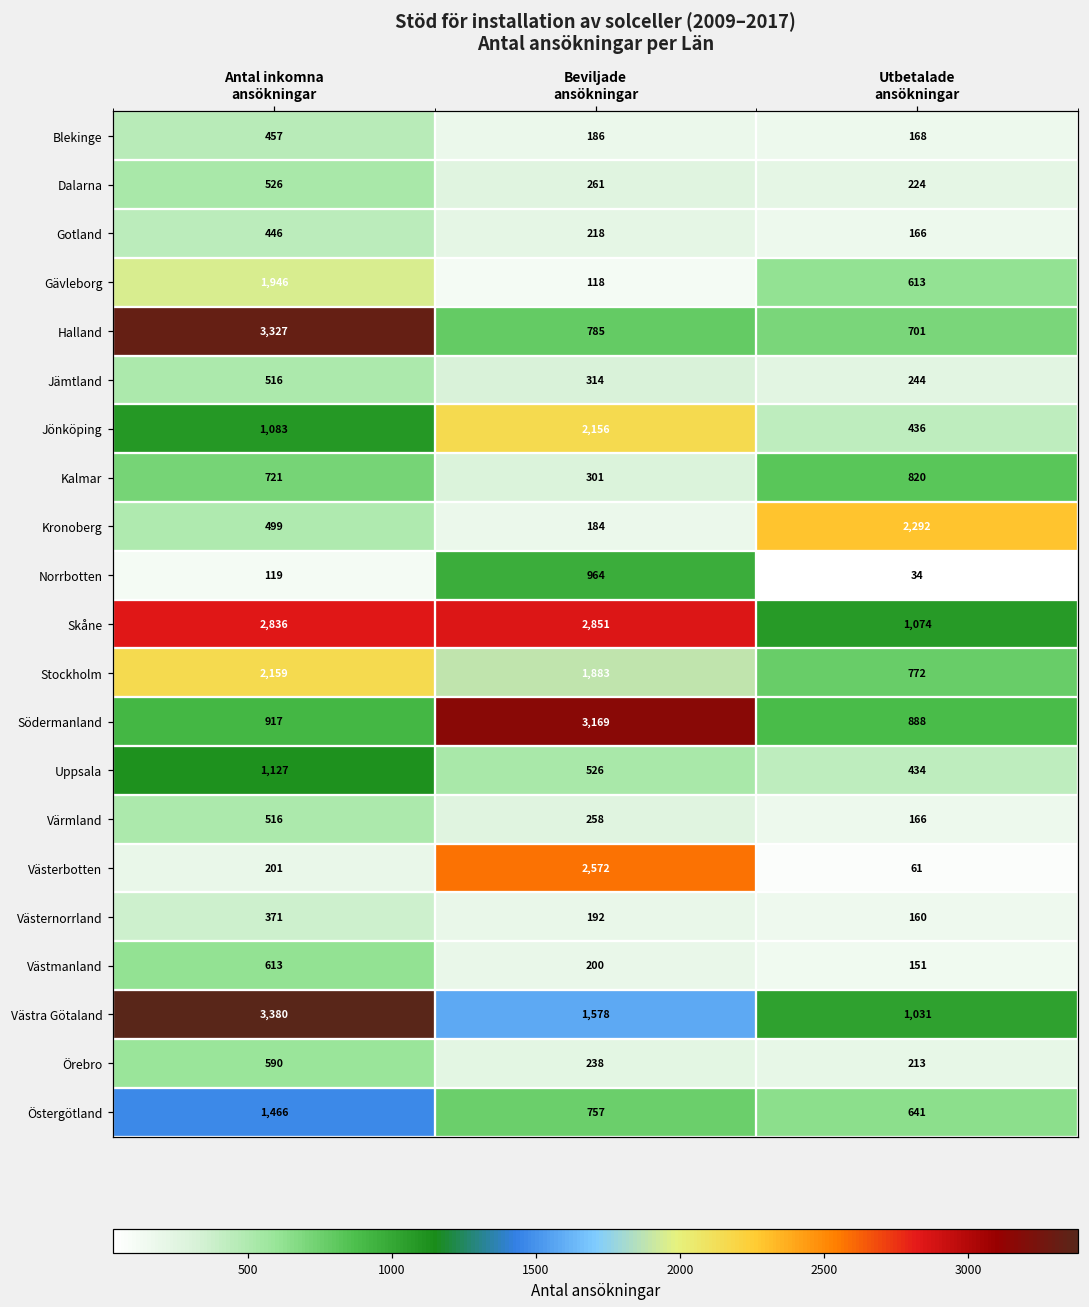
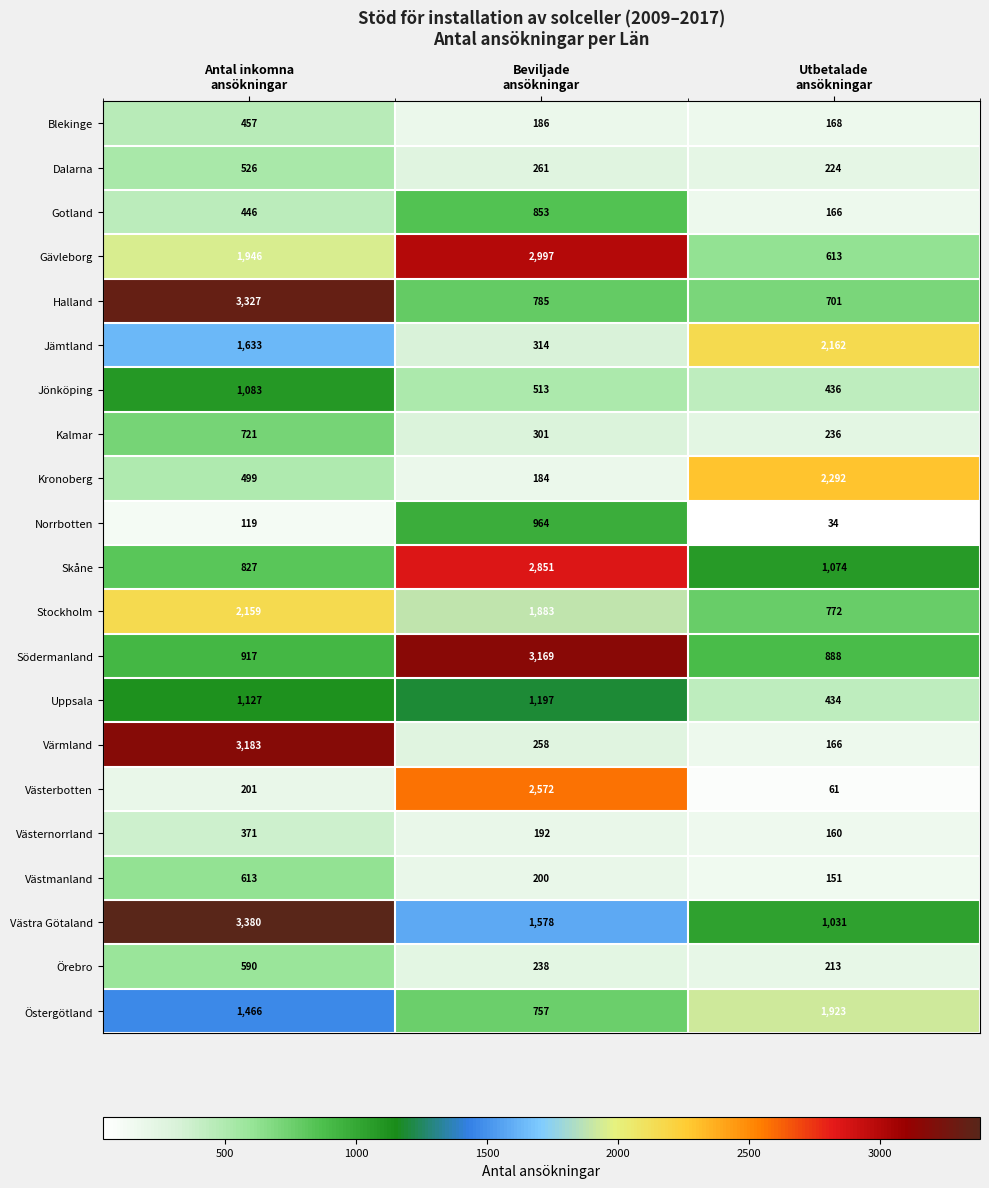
  {
    "Blekinge": {
      "Antal inkomna ansökningar": "457",
      "Beviljade ansökningar": "186",
      "Utbetalade ansökningar": "168"
    },
    "Dalarna": {
      "Antal inkomna ansökningar": "526",
      "Beviljade ansökningar": "261",
      "Utbetalade ansökningar": "224"
    },
    "Gotland": {
      "Antal inkomna ansökningar": "446",
-     "Beviljade ansökningar": "218",
+     "Beviljade ansökningar": "853",
      "Utbetalade ansökningar": "166"
    },
    "Gävleborg": {
      "Antal inkomna ansökningar": "1,946",
-     "Beviljade ansökningar": "118",
+     "Beviljade ansökningar": "2,997",
      "Utbetalade ansökningar": "613"
    },
    "Halland": {
      "Antal inkomna ansökningar": "3,327",
      "Beviljade ansökningar": "785",
      "Utbetalade ansökningar": "701"
    },
    "Jämtland": {
-     "Antal inkomna ansökningar": "516",
+     "Antal inkomna ansökningar": "1,633",
      "Beviljade ansökningar": "314",
-     "Utbetalade ansökningar": "244"
+     "Utbetalade ansökningar": "2,162"
    },
    "Jönköping": {
      "Antal inkomna ansökningar": "1,083",
-     "Beviljade ansökningar": "2,156",
+     "Beviljade ansökningar": "513",
      "Utbetalade ansökningar": "436"
    },
    "Kalmar": {
      "Antal inkomna ansökningar": "721",
      "Beviljade ansökningar": "301",
-     "Utbetalade ansökningar": "820"
+     "Utbetalade ansökningar": "236"
    },
    "Kronoberg": {
      "Antal inkomna ansökningar": "499",
      "Beviljade ansökningar": "184",
      "Utbetalade ansökningar": "2,292"
    },
    "Norrbotten": {
      "Antal inkomna ansökningar": "119",
      "Beviljade ansökningar": "964",
      "Utbetalade ansökningar": "34"
    },
    "Skåne": {
-     "Antal inkomna ansökningar": "2,836",
+     "Antal inkomna ansökningar": "827",
      "Beviljade ansökningar": "2,851",
      "Utbetalade ansökningar": "1,074"
    },
    "Stockholm": {
      "Antal inkomna ansökningar": "2,159",
      "Beviljade ansökningar": "1,883",
      "Utbetalade ansökningar": "772"
    },
    "Södermanland": {
      "Antal inkomna ansökningar": "917",
      "Beviljade ansökningar": "3,169",
      "Utbetalade ansökningar": "888"
    },
    "Uppsala": {
      "Antal inkomna ansökningar": "1,127",
-     "Beviljade ansökningar": "526",
+     "Beviljade ansökningar": "1,197",
      "Utbetalade ansökningar": "434"
    },
    "Värmland": {
-     "Antal inkomna ansökningar": "516",
+     "Antal inkomna ansökningar": "3,183",
      "Beviljade ansökningar": "258",
      "Utbetalade ansökningar": "166"
    },
    "Västerbotten": {
      "Antal inkomna ansökningar": "201",
      "Beviljade ansökningar": "2,572",
      "Utbetalade ansökningar": "61"
    },
    "Västernorrland": {
      "Antal inkomna ansökningar": "371",
      "Beviljade ansökningar": "192",
      "Utbetalade ansökningar": "160"
    },
    "Västmanland": {
      "Antal inkomna ansökningar": "613",
      "Beviljade ansökningar": "200",
      "Utbetalade ansökningar": "151"
    },
    "Västra Götaland": {
      "Antal inkomna ansökningar": "3,380",
      "Beviljade ansökningar": "1,578",
      "Utbetalade ansökningar": "1,031"
    },
    "Örebro": {
      "Antal inkomna ansökningar": "590",
      "Beviljade ansökningar": "238",
      "Utbetalade ansökningar": "213"
    },
    "Östergötland": {
      "Antal inkomna ansökningar": "1,466",
      "Beviljade ansökningar": "757",
-     "Utbetalade ansökningar": "641"
+     "Utbetalade ansökningar": "1,923"
    }
  }
